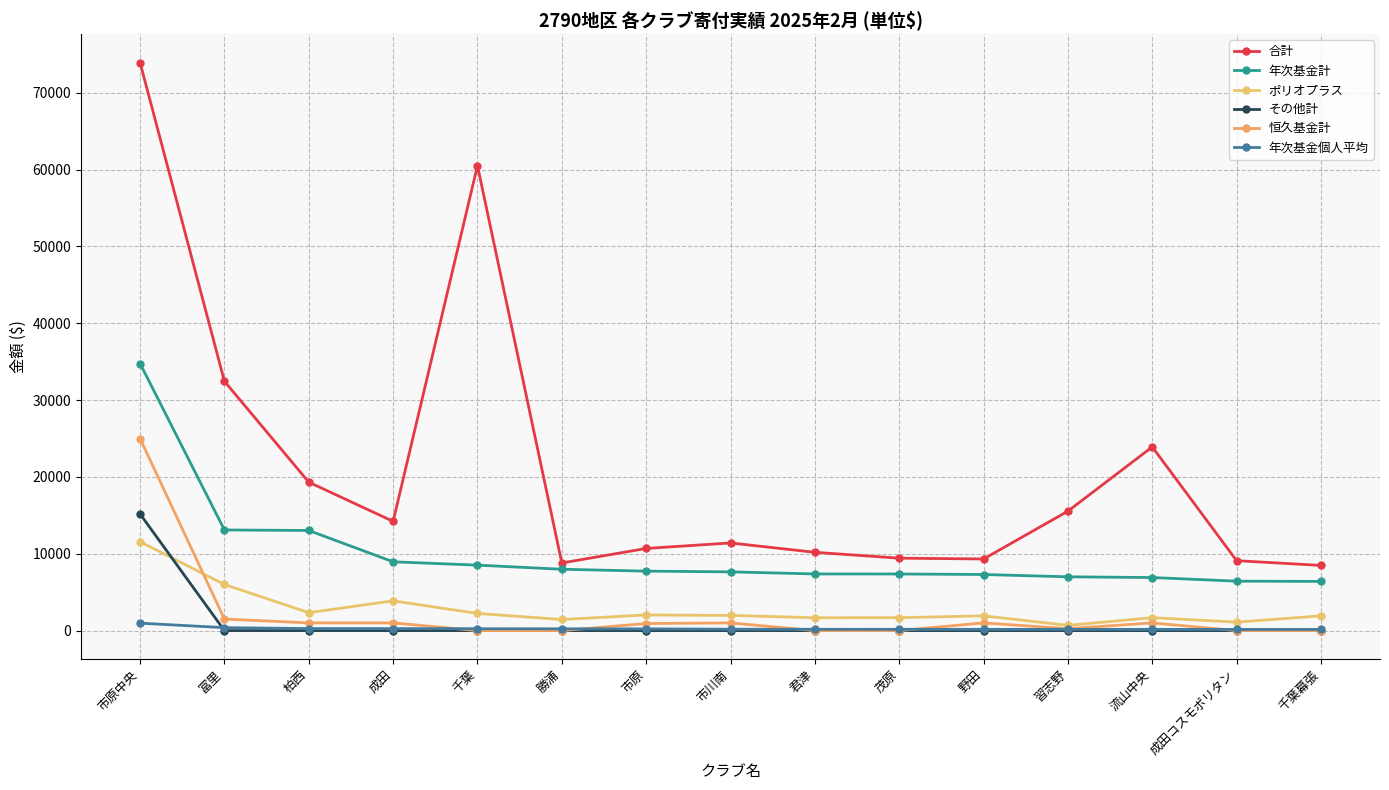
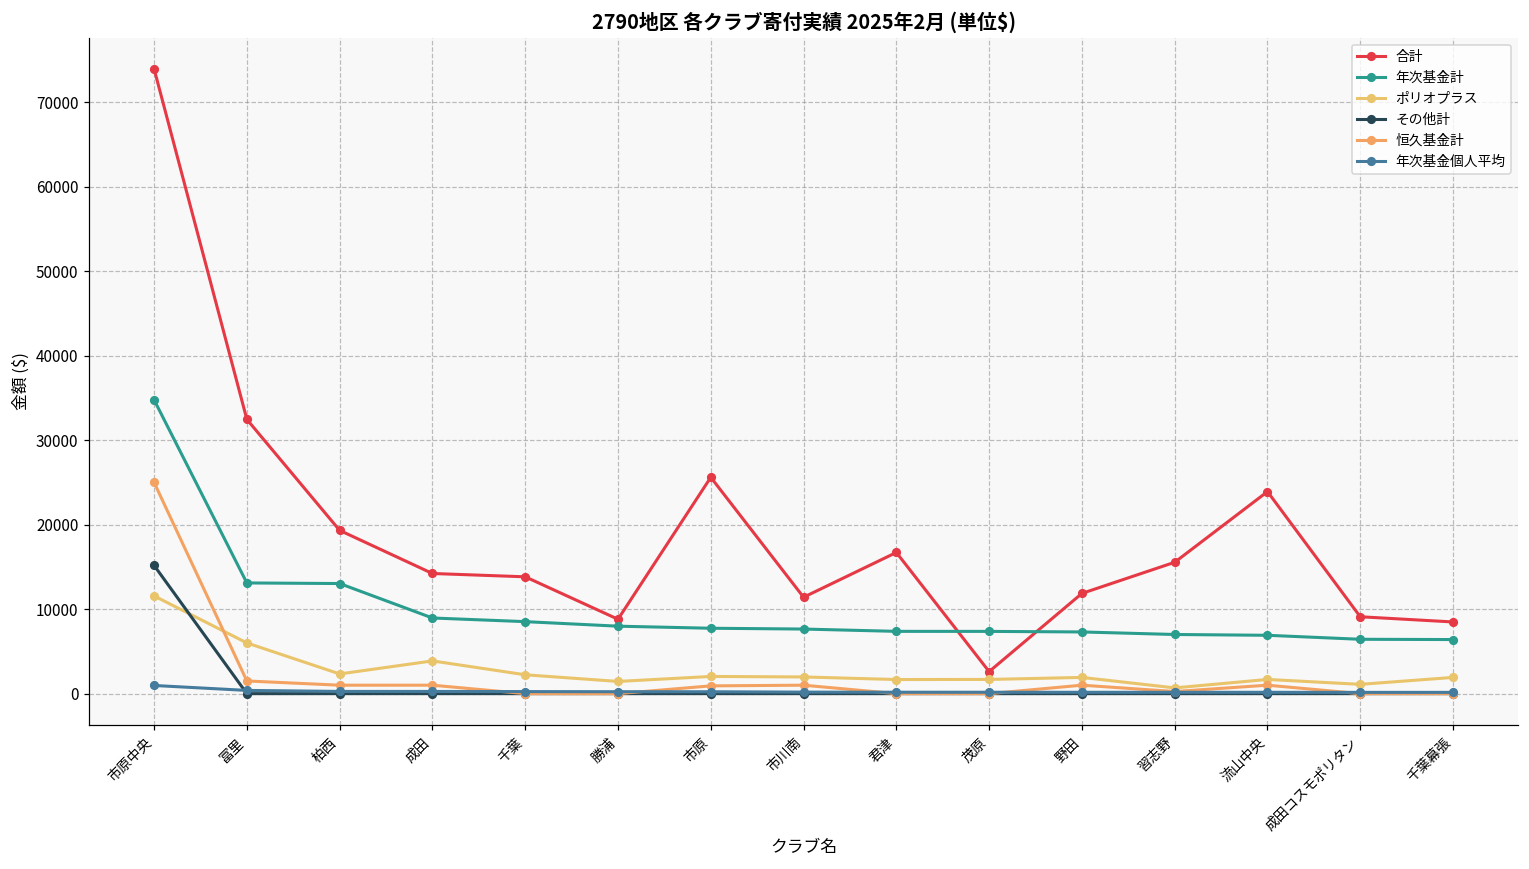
  {
    "合計": {
      "市原中央": 74000,
      "冨里": 32000,
      "柏西": 19000,
      "成田": 14000,
-     "千葉": 61000,
+     "千葉": 14000,
      "勝浦": 9000,
-     "市原": 11000,
+     "市原": 26000,
      "市川南": 11000,
-     "君津": 10000,
-     "茂原": 9000,
-     "野田": 9000,
+     "君津": 17000,
+     "茂原": 3000,
+     "野田": 12000,
      "習志野": 16000,
      "流山中央": 24000,
      "成田コスモポリタン": 9000,
      "千葉幕張": 8000
    },
    "その他計": {
      "市原中央": 15000,
      "冨里": 0
    }
  }
